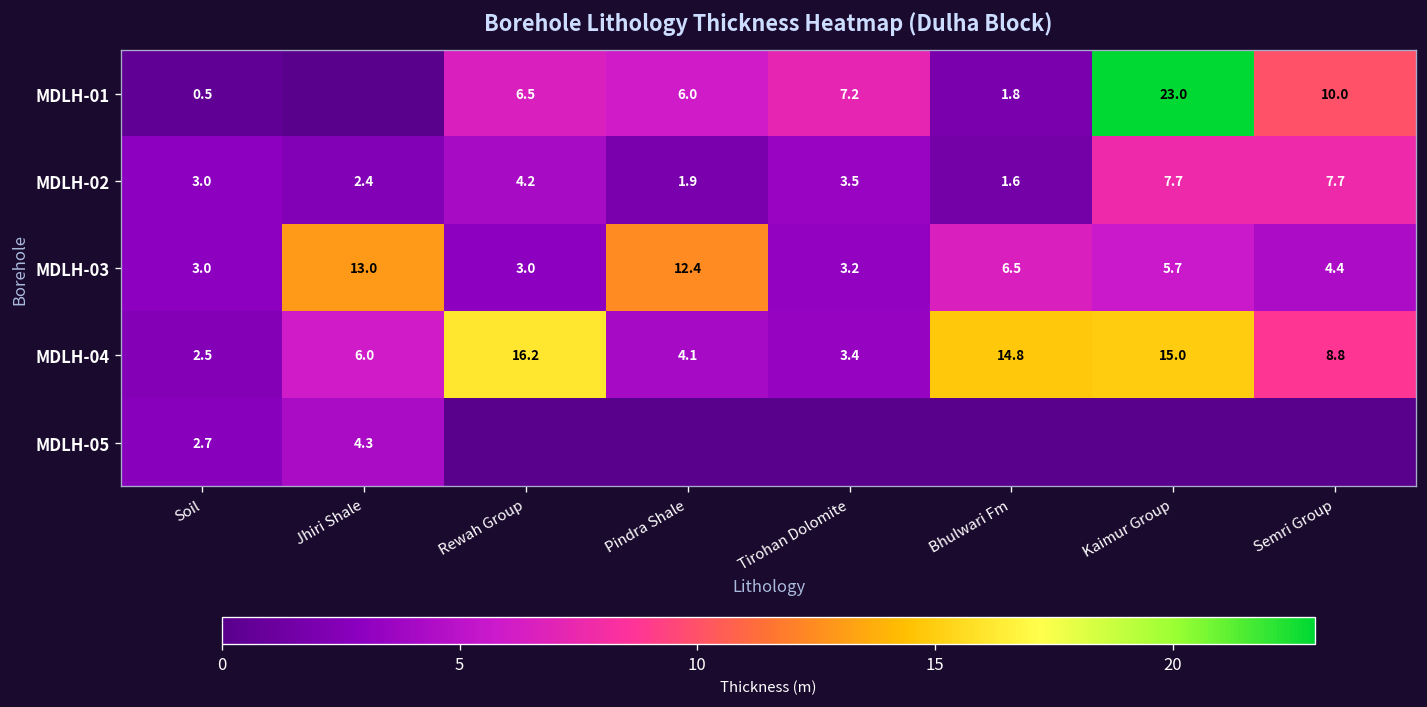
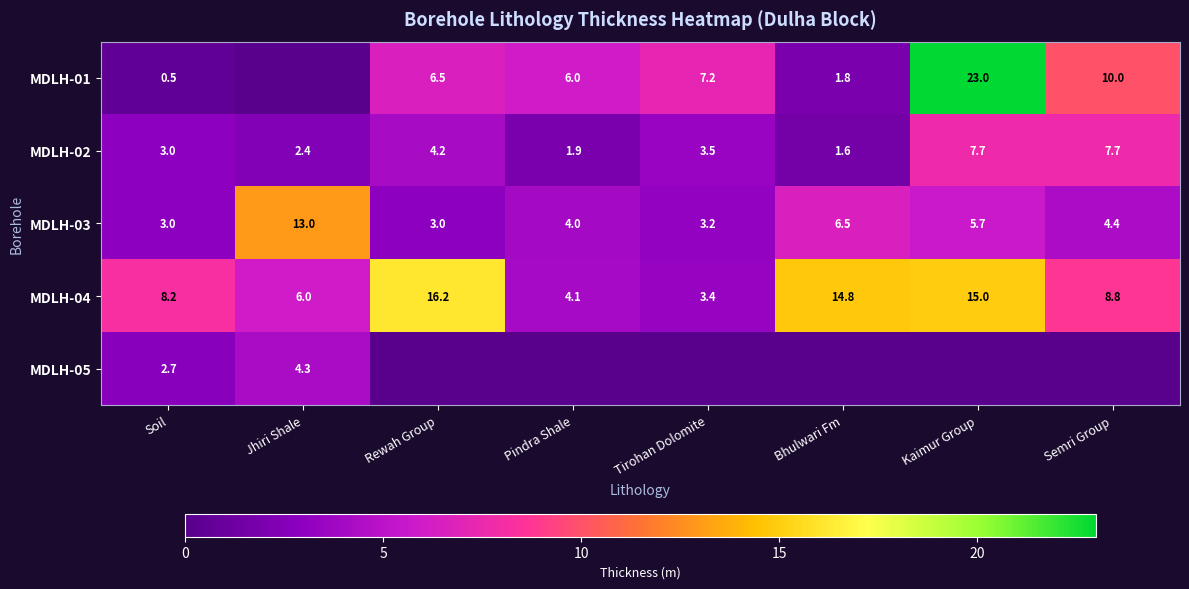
  {
    "MDLH-01": {
      "Soil": 0.5,
      "Rewah Group": 6.5,
      "Pindra Shale": 6.0,
      "Tirohan Dolomite": 7.2,
      "Bhulwari Fm": 1.8,
      "Kaimur Group": 23.0,
      "Semri Group": 10.0
    },
    "MDLH-02": {
      "Soil": 3.0,
      "Jhiri Shale": 2.4,
      "Rewah Group": 4.2,
      "Pindra Shale": 1.9,
      "Tirohan Dolomite": 3.5,
      "Bhulwari Fm": 1.6,
      "Kaimur Group": 7.7,
      "Semri Group": 7.7
    },
    "MDLH-03": {
      "Soil": 3.0,
      "Jhiri Shale": 13.0,
      "Rewah Group": 3.0,
-     "Pindra Shale": 12.4,
+     "Pindra Shale": 4.0,
      "Tirohan Dolomite": 3.2,
      "Bhulwari Fm": 6.5,
      "Kaimur Group": 5.7,
      "Semri Group": 4.4
    },
    "MDLH-04": {
-     "Soil": 2.5,
+     "Soil": 8.2,
      "Jhiri Shale": 6.0,
      "Rewah Group": 16.2,
      "Pindra Shale": 4.1,
      "Tirohan Dolomite": 3.4,
      "Bhulwari Fm": 14.8,
      "Kaimur Group": 15.0,
      "Semri Group": 8.8
    },
    "MDLH-05": {
      "Soil": 2.7,
      "Jhiri Shale": 4.3
    }
  }
